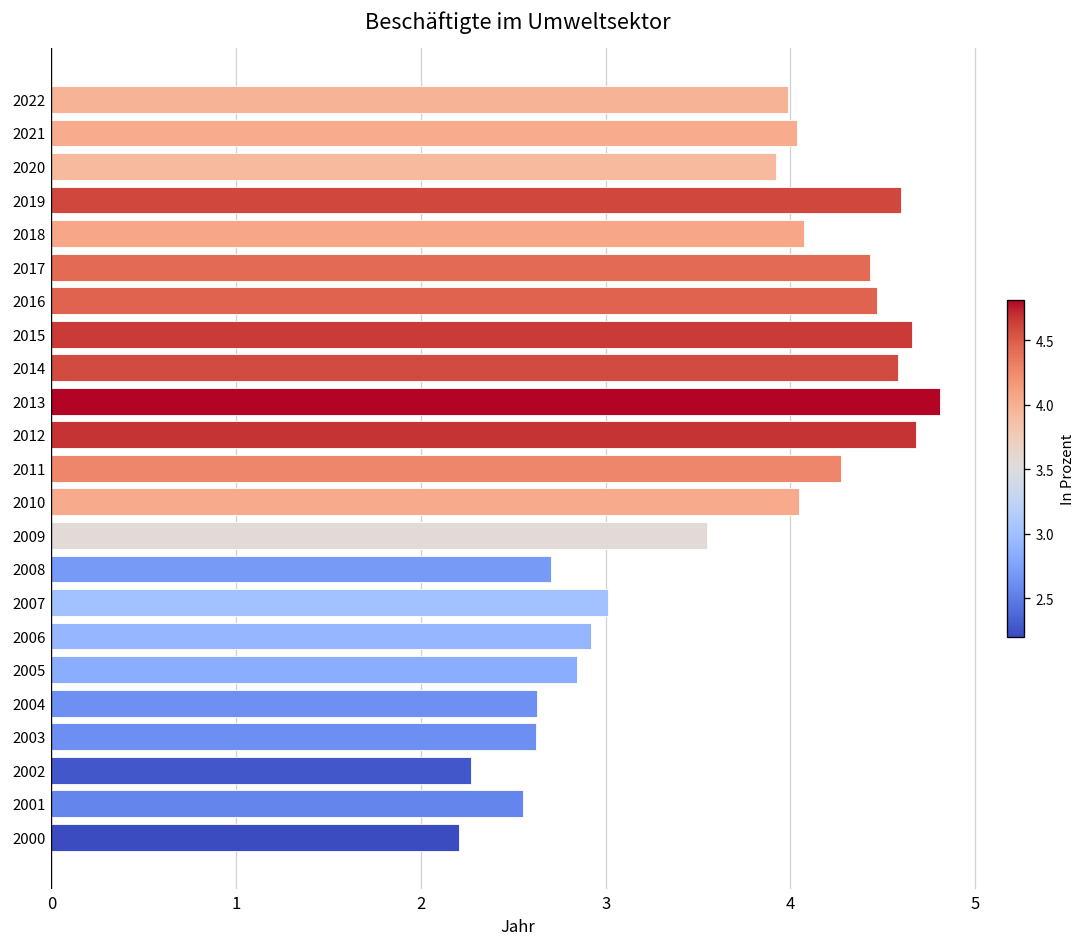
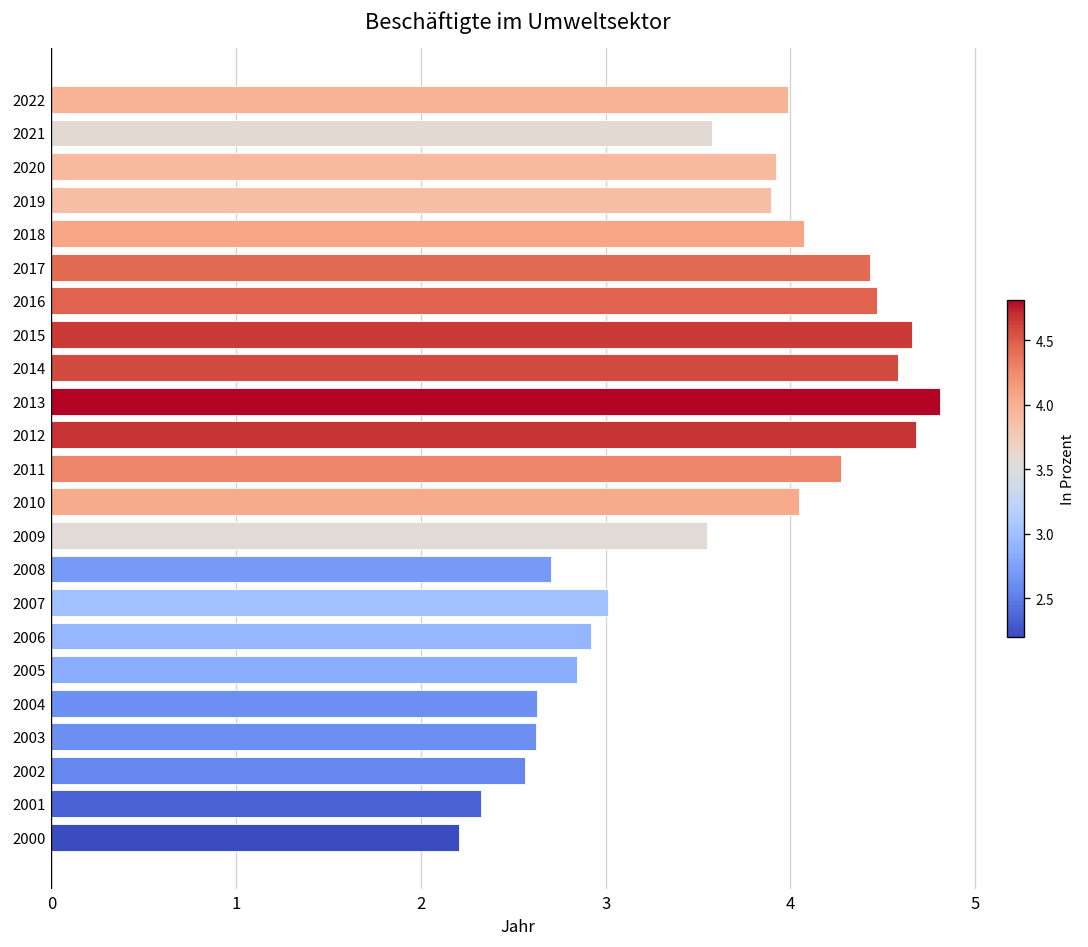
  {
    "2022": 3.99,
-   "2021": 4.03,
+   "2021": 3.57,
    "2020": 3.92,
-   "2019": 4.60,
+   "2019": 3.89,
    "2018": 4.07,
    "2017": 4.43,
    "2016": 4.47,
    "2015": 4.66,
    "2014": 4.58,
    "2013": 4.81,
    "2012": 4.68,
    "2011": 4.28,
    "2010": 4.04,
    "2009": 3.55,
    "2008": 2.70,
    "2007": 3.01,
    "2006": 2.92,
    "2005": 2.84,
    "2004": 2.63,
    "2003": 2.62,
-   "2002": 2.27,
-   "2001": 2.55,
+   "2002": 2.56,
+   "2001": 2.33,
    "2000": 2.20
  }
